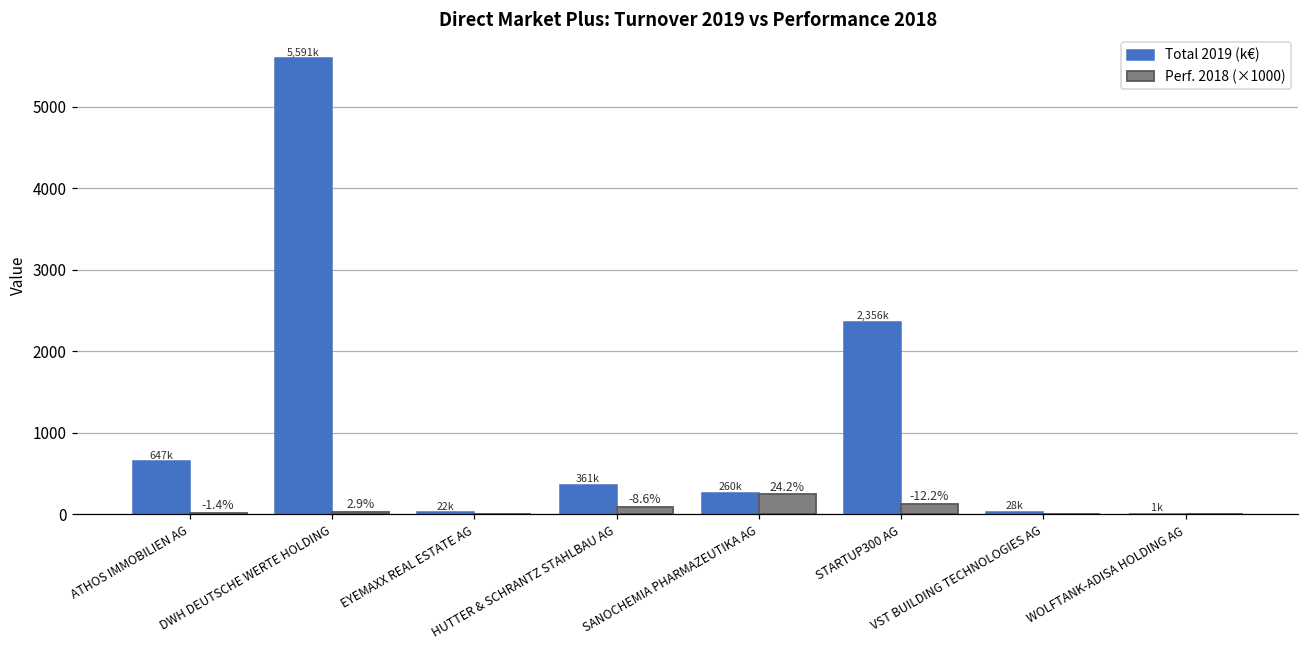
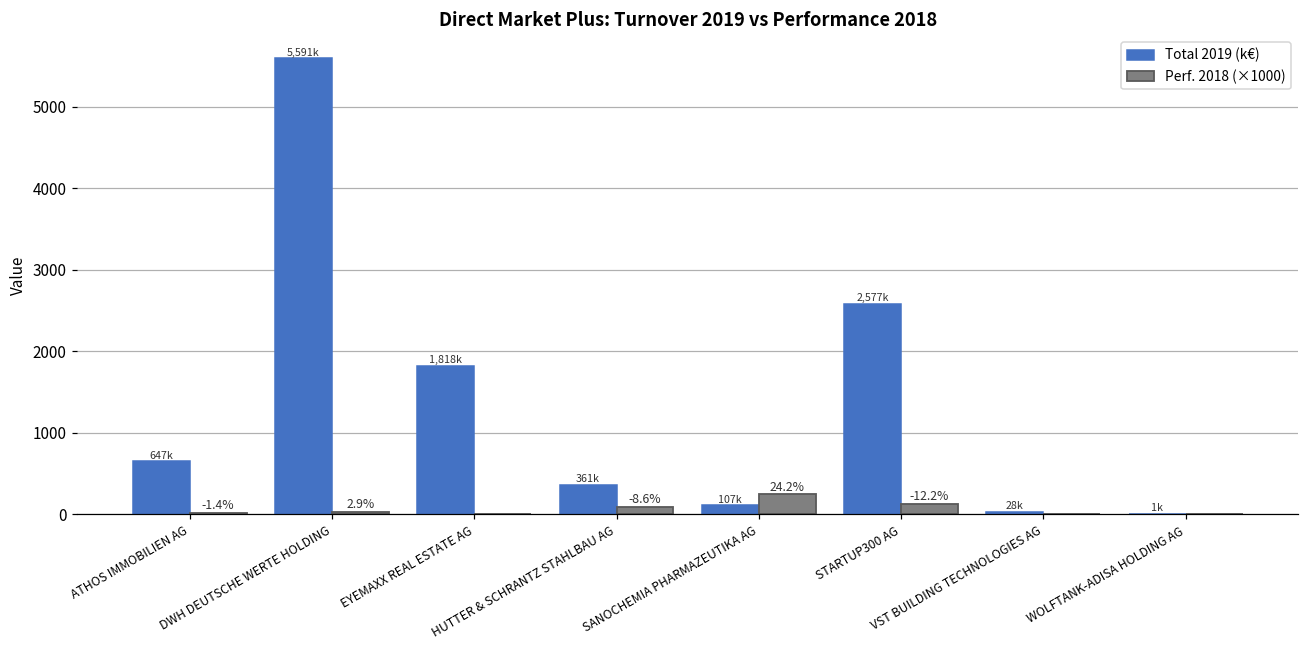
  {
    "Total 2019 (k€)": {
      "ATHOS IMMOBILIEN AG": "647k",
      "DWH DEUTSCHE WERTE HOLDING": "5,591k",
-     "EYEMAXX REAL ESTATE AG": "22k",
+     "EYEMAXX REAL ESTATE AG": "1,818k",
      "HUTTER & SCHRANTZ STAHLBAU AG": "361k",
-     "SANOCHEMIA PHARMAZEUTIKA AG": "260k",
-     "STARTUP300 AG": "2,356k",
+     "SANOCHEMIA PHARMAZEUTIKA AG": "107k",
+     "STARTUP300 AG": "2,577k",
      "VST BUILDING TECHNOLOGIES AG": "28k",
      "WOLFTANK-ADISA HOLDING AG": "1k"
    },
    "Perf. 2018 (×1000)": {
      "EYEMAXX REAL ESTATE AG": "0",
      "VST BUILDING TECHNOLOGIES AG": "0",
      "WOLFTANK-ADISA HOLDING AG": "0"
    }
  }
